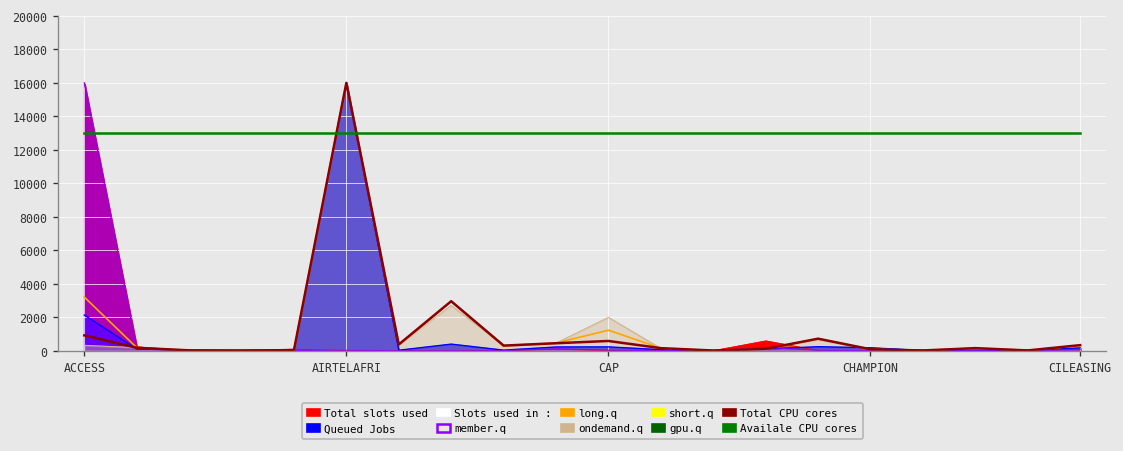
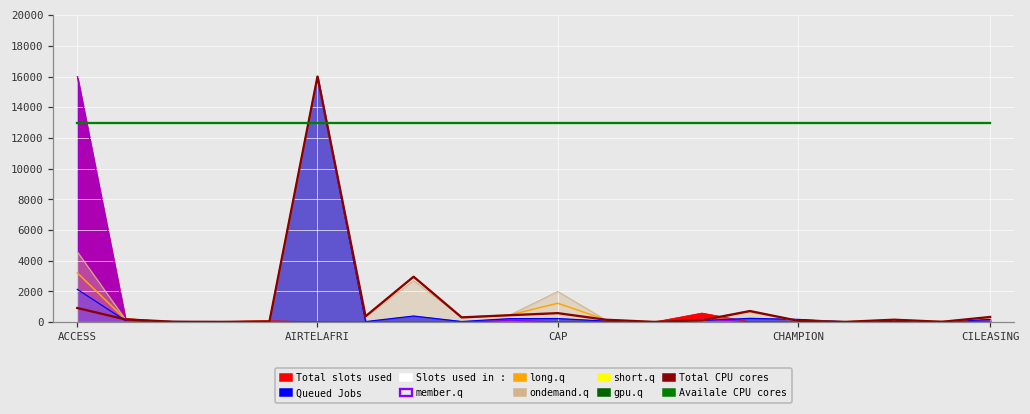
  {
    "Queued Jobs": {
      "ACCESS": 2100,
      "CAP": 200
    },
    "ondemand.q": {
-     "ACCESS": 300,
+     "ACCESS": 4600,
      "CAP": 2000
    },
    "long.q": {
      "ACCESS": 3200,
      "CAP": 1200
    },
    "Total CPU cores": {
      "ACCESS": 900,
      "CAP": 600
    },
    "Availale CPU cores": {
      "ACCESS": 13000,
      "AIRTELAFRI": 13000,
      "CAP": 13000,
      "CHAMPION": 13000,
      "CILEASING": 13000
    }
  }
